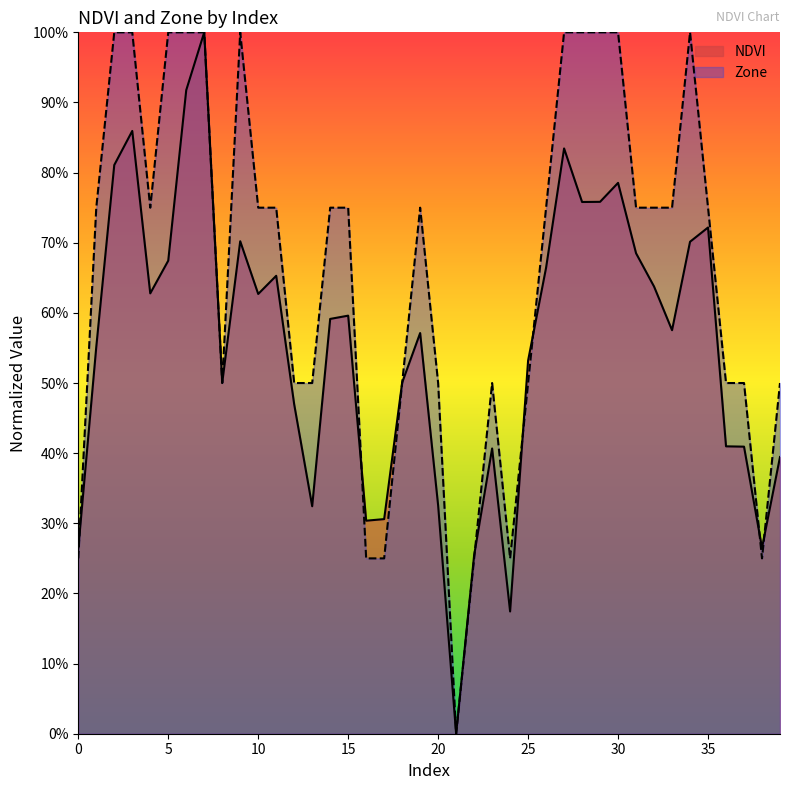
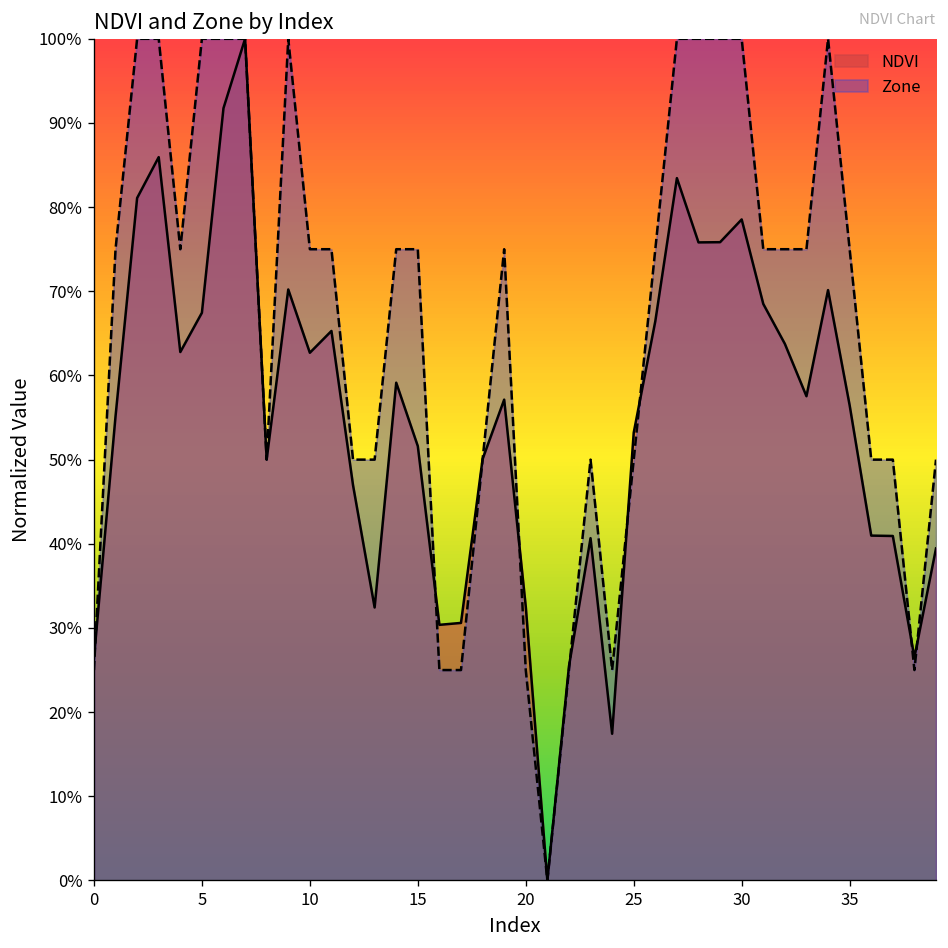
  {
    "NDVI": {
      "0": "26%",
      "5": "67%",
      "10": "63%",
-     "15": "60%",
+     "15": "52%",
      "20": "33%",
      "25": "53%",
      "30": "79%",
-     "35": "72%"
+     "35": "56%"
    },
    "Zone": {
      "0": "25%",
      "5": "100%",
      "10": "75%",
      "15": "75%",
-     "20": "50%",
+     "20": "25%",
      "25": "50%",
      "30": "100%",
      "35": "75%"
    }
  }
